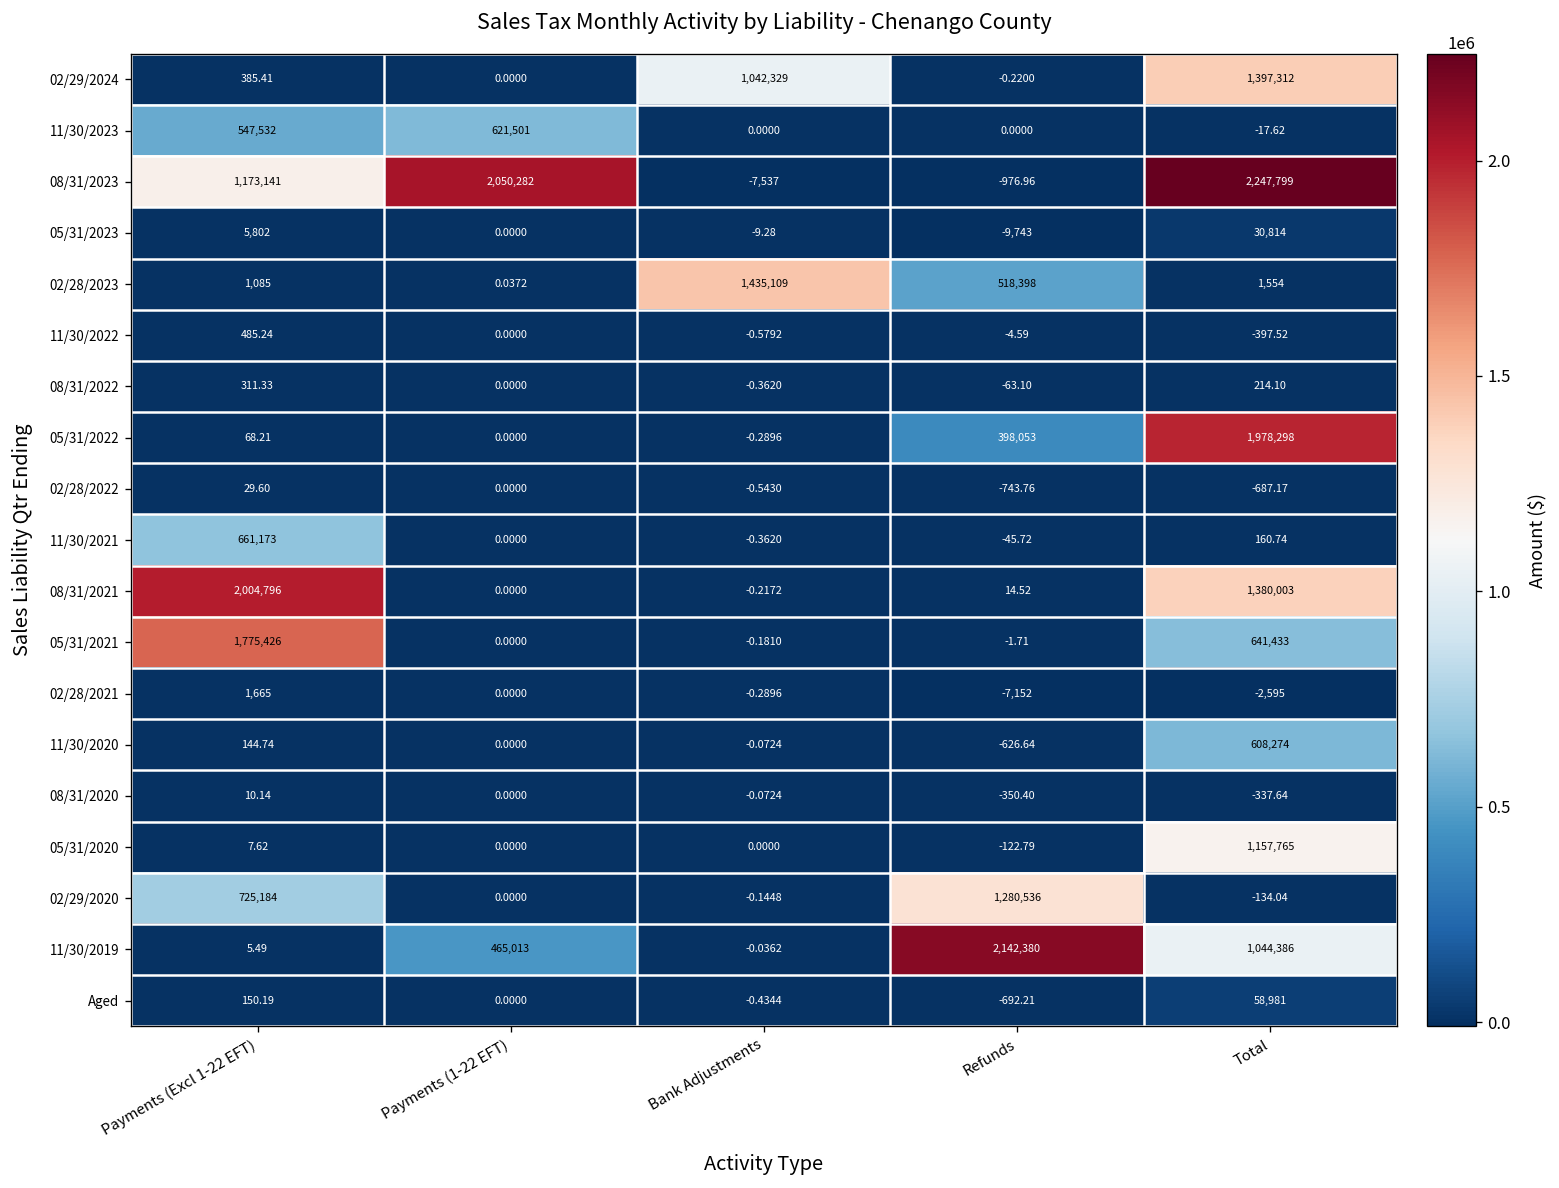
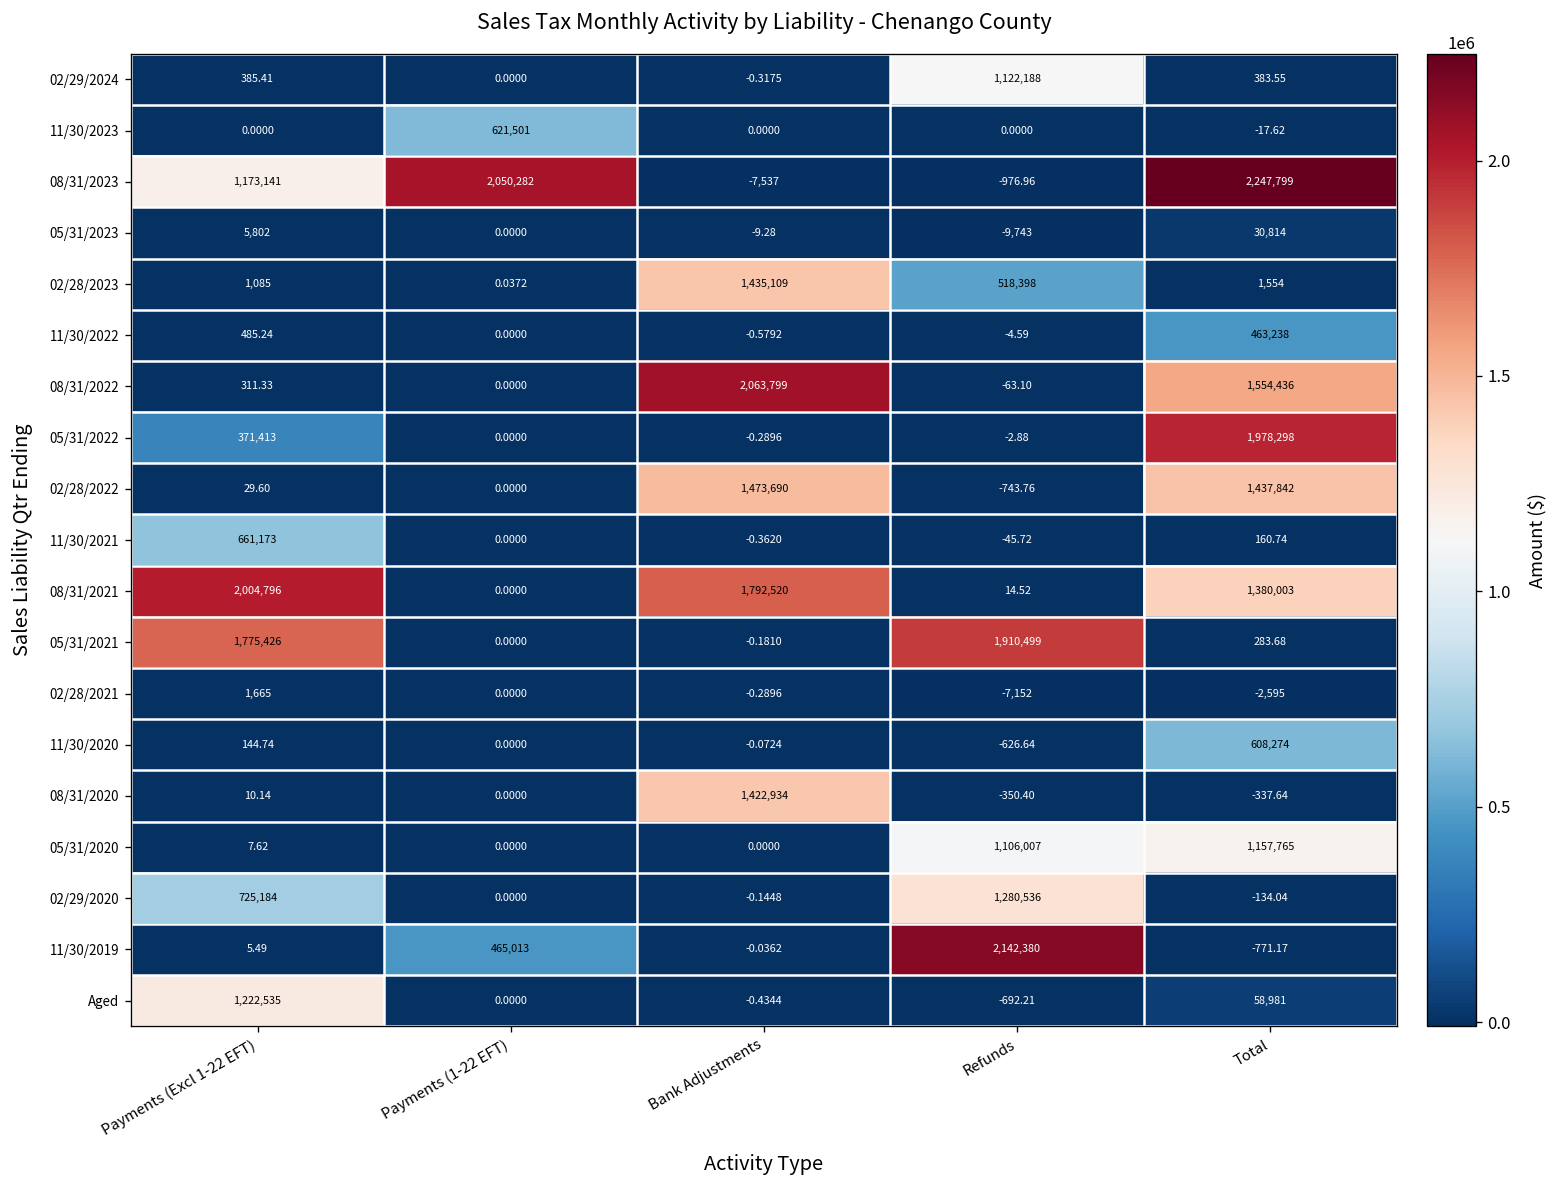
  {
    "02/29/2024": {
      "Payments (Excl 1-22 EFT)": "385.41",
      "Payments (1-22 EFT)": "0.0000",
-     "Bank Adjustments": "1,042,329",
-     "Refunds": "-0.2200",
-     "Total": "1,397,312"
+     "Bank Adjustments": "-0.3175",
+     "Refunds": "1,122,188",
+     "Total": "383.55"
    },
    "11/30/2023": {
-     "Payments (Excl 1-22 EFT)": "547,532",
+     "Payments (Excl 1-22 EFT)": "0.0000",
      "Payments (1-22 EFT)": "621,501",
      "Bank Adjustments": "0.0000",
      "Refunds": "0.0000",
      "Total": "-17.62"
    },
    "08/31/2023": {
      "Payments (Excl 1-22 EFT)": "1,173,141",
      "Payments (1-22 EFT)": "2,050,282",
      "Bank Adjustments": "-7,537",
      "Refunds": "-976.96",
      "Total": "2,247,799"
    },
    "05/31/2023": {
      "Payments (Excl 1-22 EFT)": "5,802",
      "Payments (1-22 EFT)": "0.0000",
      "Bank Adjustments": "-9.28",
      "Refunds": "-9,743",
      "Total": "30,814"
    },
    "02/28/2023": {
      "Payments (Excl 1-22 EFT)": "1,085",
      "Payments (1-22 EFT)": "0.0372",
      "Bank Adjustments": "1,435,109",
      "Refunds": "518,398",
      "Total": "1,554"
    },
    "11/30/2022": {
      "Payments (Excl 1-22 EFT)": "485.24",
      "Payments (1-22 EFT)": "0.0000",
      "Bank Adjustments": "-0.5792",
      "Refunds": "-4.59",
-     "Total": "-397.52"
+     "Total": "463,238"
    },
    "08/31/2022": {
      "Payments (Excl 1-22 EFT)": "311.33",
      "Payments (1-22 EFT)": "0.0000",
-     "Bank Adjustments": "-0.3620",
+     "Bank Adjustments": "2,063,799",
      "Refunds": "-63.10",
-     "Total": "214.10"
+     "Total": "1,554,436"
    },
    "05/31/2022": {
-     "Payments (Excl 1-22 EFT)": "68.21",
+     "Payments (Excl 1-22 EFT)": "371,413",
      "Payments (1-22 EFT)": "0.0000",
      "Bank Adjustments": "-0.2896",
-     "Refunds": "398,053",
+     "Refunds": "-2.88",
      "Total": "1,978,298"
    },
    "02/28/2022": {
      "Payments (Excl 1-22 EFT)": "29.60",
      "Payments (1-22 EFT)": "0.0000",
-     "Bank Adjustments": "-0.5430",
+     "Bank Adjustments": "1,473,690",
      "Refunds": "-743.76",
-     "Total": "-687.17"
+     "Total": "1,437,842"
    },
    "11/30/2021": {
      "Payments (Excl 1-22 EFT)": "661,173",
      "Payments (1-22 EFT)": "0.0000",
      "Bank Adjustments": "-0.3620",
      "Refunds": "-45.72",
      "Total": "160.74"
    },
    "08/31/2021": {
      "Payments (Excl 1-22 EFT)": "2,004,796",
      "Payments (1-22 EFT)": "0.0000",
-     "Bank Adjustments": "-0.2172",
+     "Bank Adjustments": "1,792,520",
      "Refunds": "14.52",
      "Total": "1,380,003"
    },
    "05/31/2021": {
      "Payments (Excl 1-22 EFT)": "1,775,426",
      "Payments (1-22 EFT)": "0.0000",
      "Bank Adjustments": "-0.1810",
-     "Refunds": "-1.71",
-     "Total": "641,433"
+     "Refunds": "1,910,499",
+     "Total": "283.68"
    },
    "02/28/2021": {
      "Payments (Excl 1-22 EFT)": "1,665",
      "Payments (1-22 EFT)": "0.0000",
      "Bank Adjustments": "-0.2896",
      "Refunds": "-7,152",
      "Total": "-2,595"
    },
    "11/30/2020": {
      "Payments (Excl 1-22 EFT)": "144.74",
      "Payments (1-22 EFT)": "0.0000",
      "Bank Adjustments": "-0.0724",
      "Refunds": "-626.64",
      "Total": "608,274"
    },
    "08/31/2020": {
      "Payments (Excl 1-22 EFT)": "10.14",
      "Payments (1-22 EFT)": "0.0000",
-     "Bank Adjustments": "-0.0724",
+     "Bank Adjustments": "1,422,934",
      "Refunds": "-350.40",
      "Total": "-337.64"
    },
    "05/31/2020": {
      "Payments (Excl 1-22 EFT)": "7.62",
      "Payments (1-22 EFT)": "0.0000",
      "Bank Adjustments": "0.0000",
-     "Refunds": "-122.79",
+     "Refunds": "1,106,007",
      "Total": "1,157,765"
    },
    "02/29/2020": {
      "Payments (Excl 1-22 EFT)": "725,184",
      "Payments (1-22 EFT)": "0.0000",
      "Bank Adjustments": "-0.1448",
      "Refunds": "1,280,536",
      "Total": "-134.04"
    },
    "11/30/2019": {
      "Payments (Excl 1-22 EFT)": "5.49",
      "Payments (1-22 EFT)": "465,013",
      "Bank Adjustments": "-0.0362",
      "Refunds": "2,142,380",
-     "Total": "1,044,386"
+     "Total": "-771.17"
    },
    "Aged": {
-     "Payments (Excl 1-22 EFT)": "150.19",
+     "Payments (Excl 1-22 EFT)": "1,222,535",
      "Payments (1-22 EFT)": "0.0000",
      "Bank Adjustments": "-0.4344",
      "Refunds": "-692.21",
      "Total": "58,981"
    }
  }
